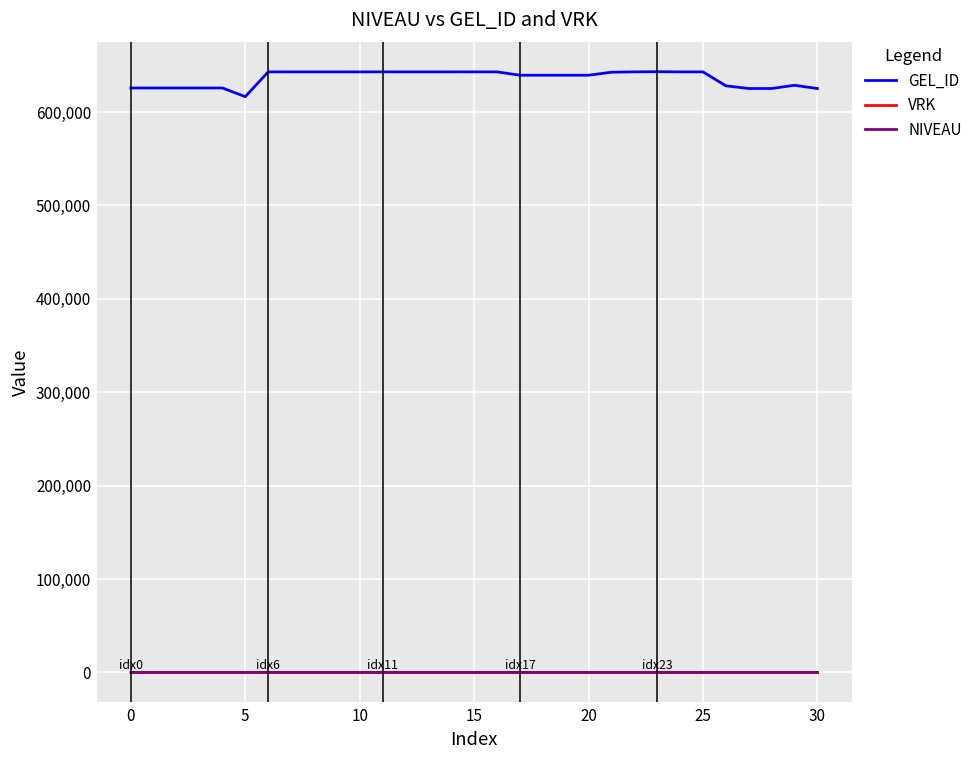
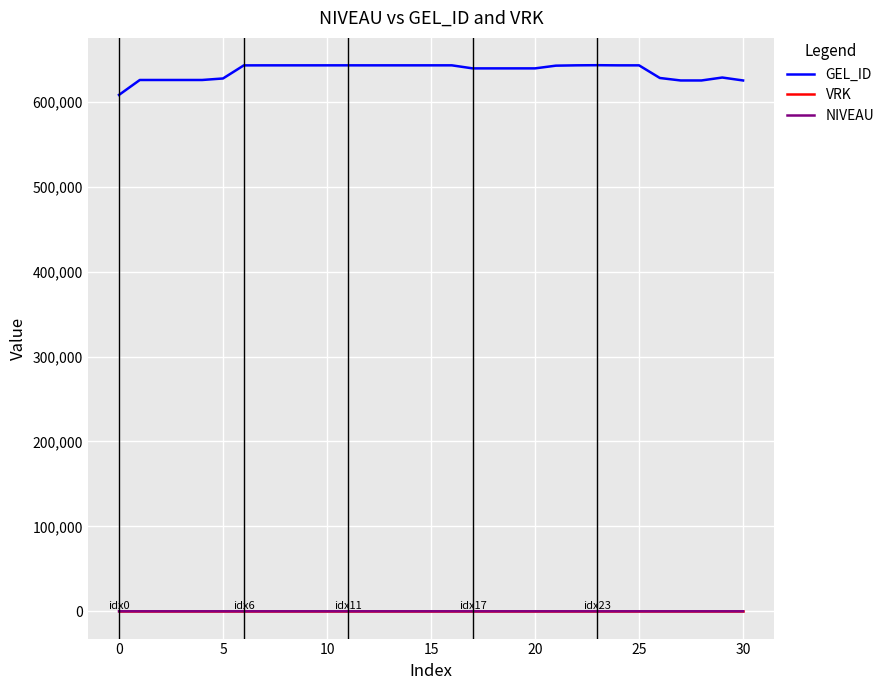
  {
    "GEL_ID": {
-     "0": "630,000",
-     "5": "620,000",
+     "0": "610,000",
+     "5": "630,000",
      "10": "640,000",
      "15": "640,000",
      "20": "640,000",
      "25": "640,000",
      "30": "630,000"
    },
    "NIVEAU": {
      "0": "0",
      "5": "0",
      "10": "0",
      "15": "0",
      "20": "0",
      "25": "0",
      "30": "0"
    }
  }
